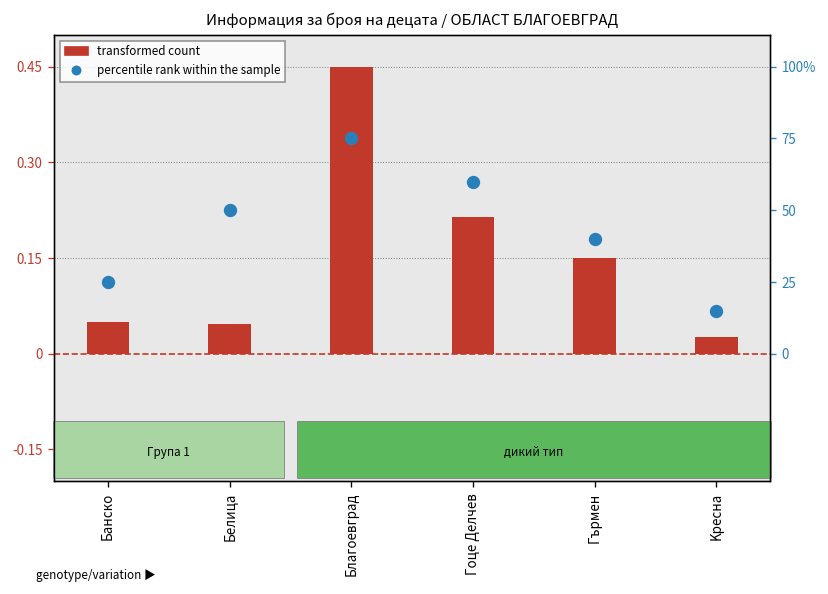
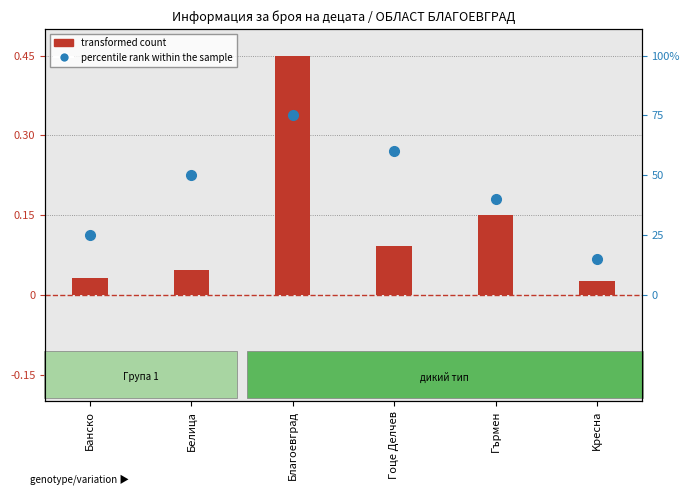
  {
    "transformed count": {
-     "Банско": 0.05,
+     "Банско": 0.03,
      "Белица": 0.05,
      "Благоевград": 0.45,
-     "Гоце Делчев": 0.21,
+     "Гоце Делчев": 0.09,
      "Гърмен": 0.15,
      "Kресна": 0.03
    }
  }
